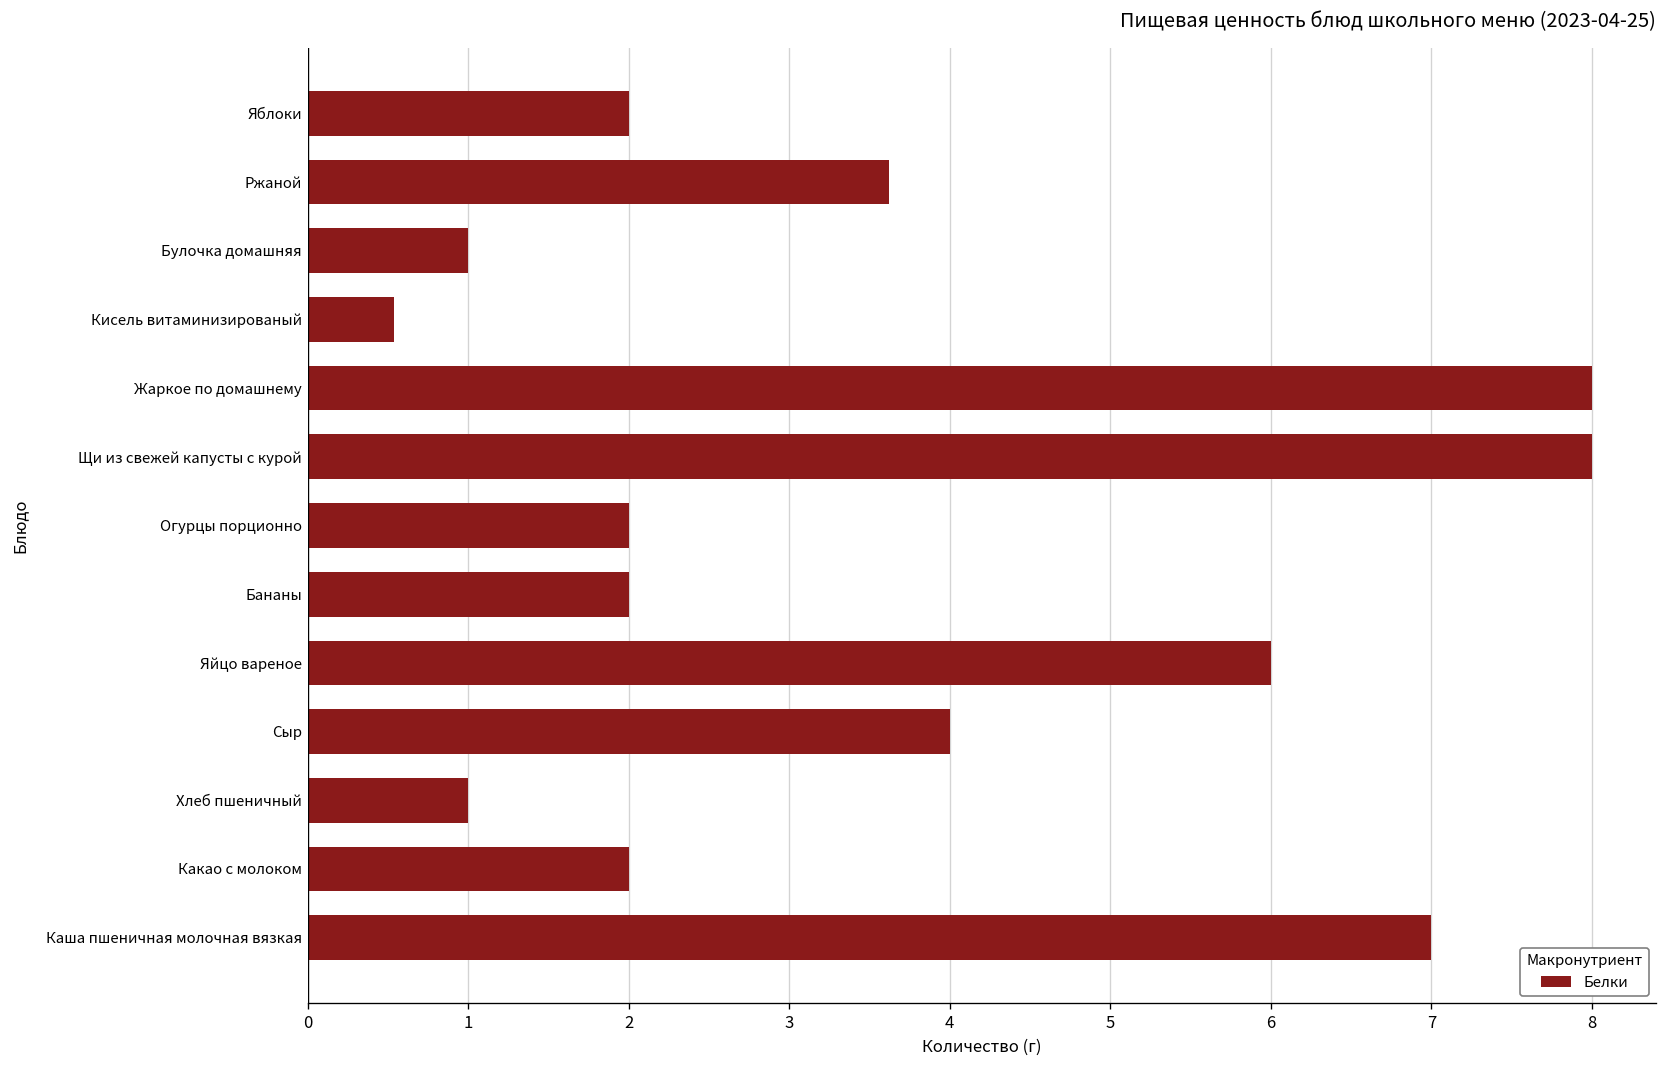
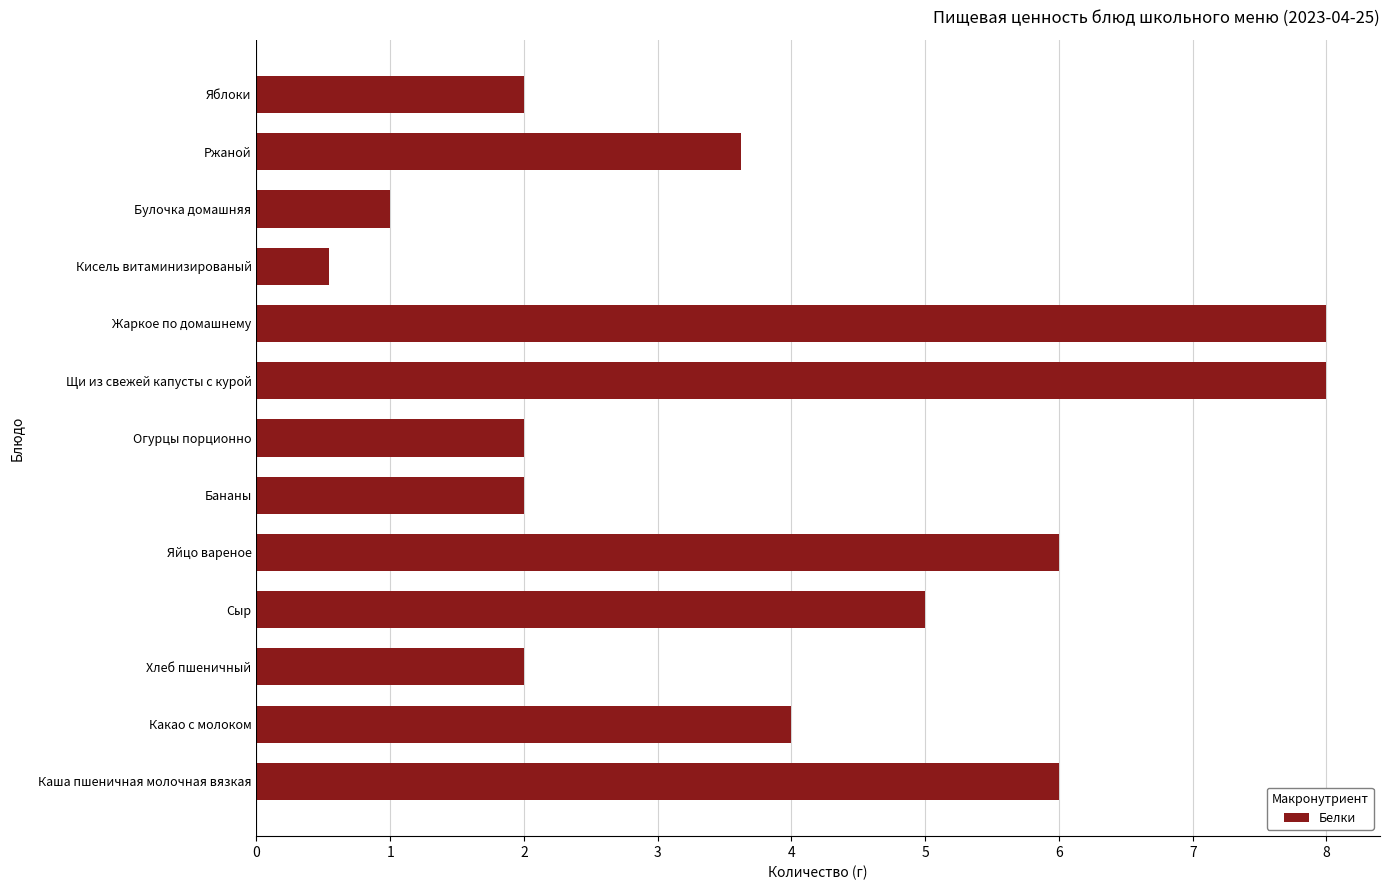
  {
    "Яблоки": 2,
    "Ржаной": 3.62,
    "Булочка домашняя": 1,
    "Кисель витаминизированый": 0.54,
    "Жаркое по домашнему": 8,
    "Щи из свежей капусты с курой": 8,
    "Огурцы порционно": 2,
    "Бананы": 2,
    "Яйцо вареное": 6,
-   "Сыр": 4,
-   "Хлеб пшеничный": 1,
-   "Какао с молоком": 2,
-   "Каша пшеничная молочная вязкая": 7
+   "Сыр": 5,
+   "Хлеб пшеничный": 2,
+   "Какао с молоком": 4,
+   "Каша пшеничная молочная вязкая": 6
  }
